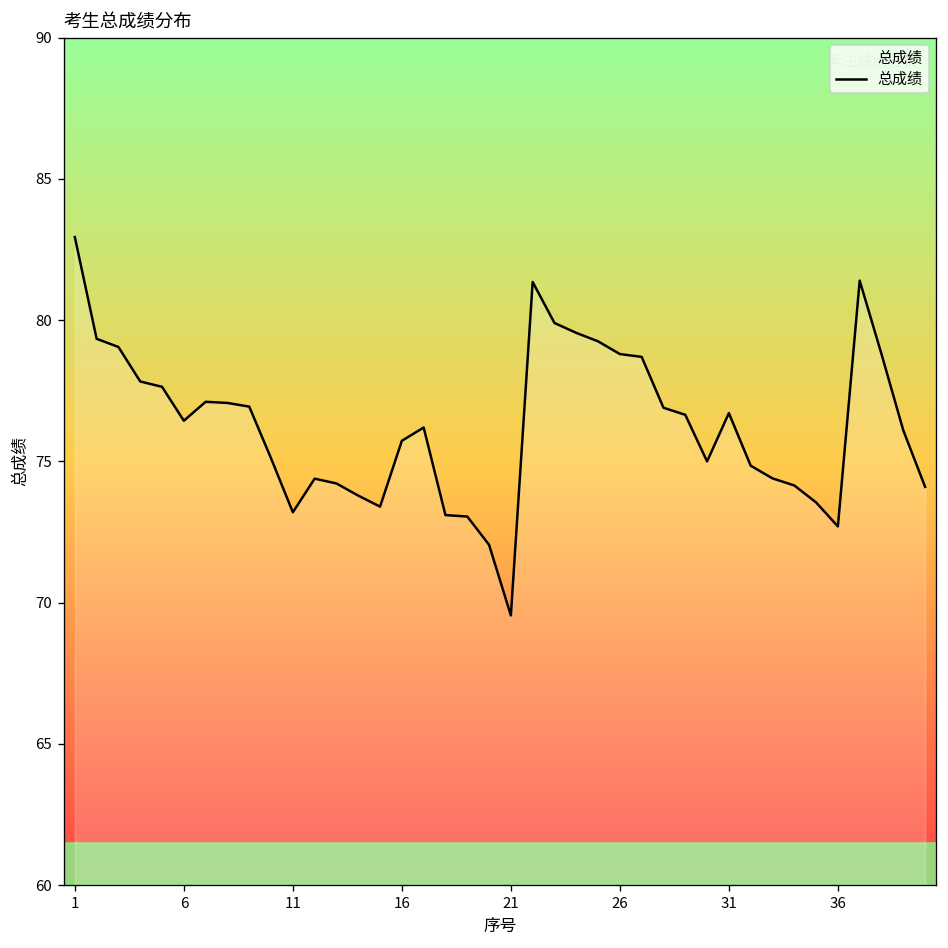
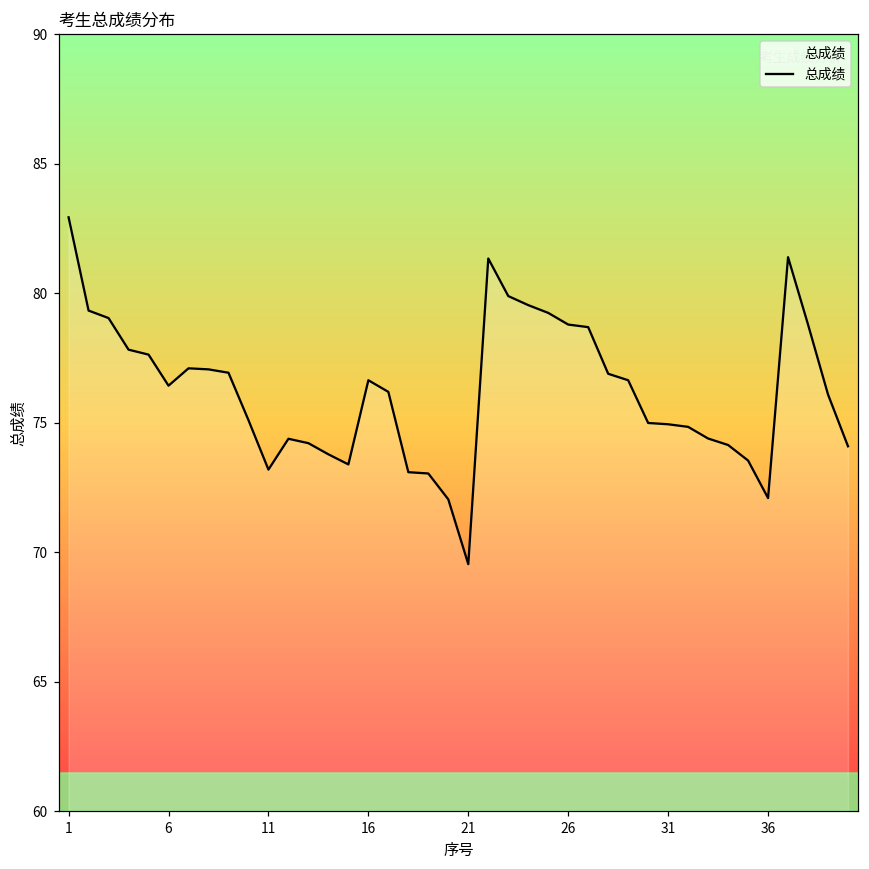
  {
    "1": 82.9,
    "6": 76.4,
    "11": 73.2,
-   "16": 75.7,
+   "16": 76.7,
    "21": 69.6,
    "26": 78.8,
-   "31": 76.7,
-   "36": 72.7
+   "31": 75.0,
+   "36": 72.1
  }
